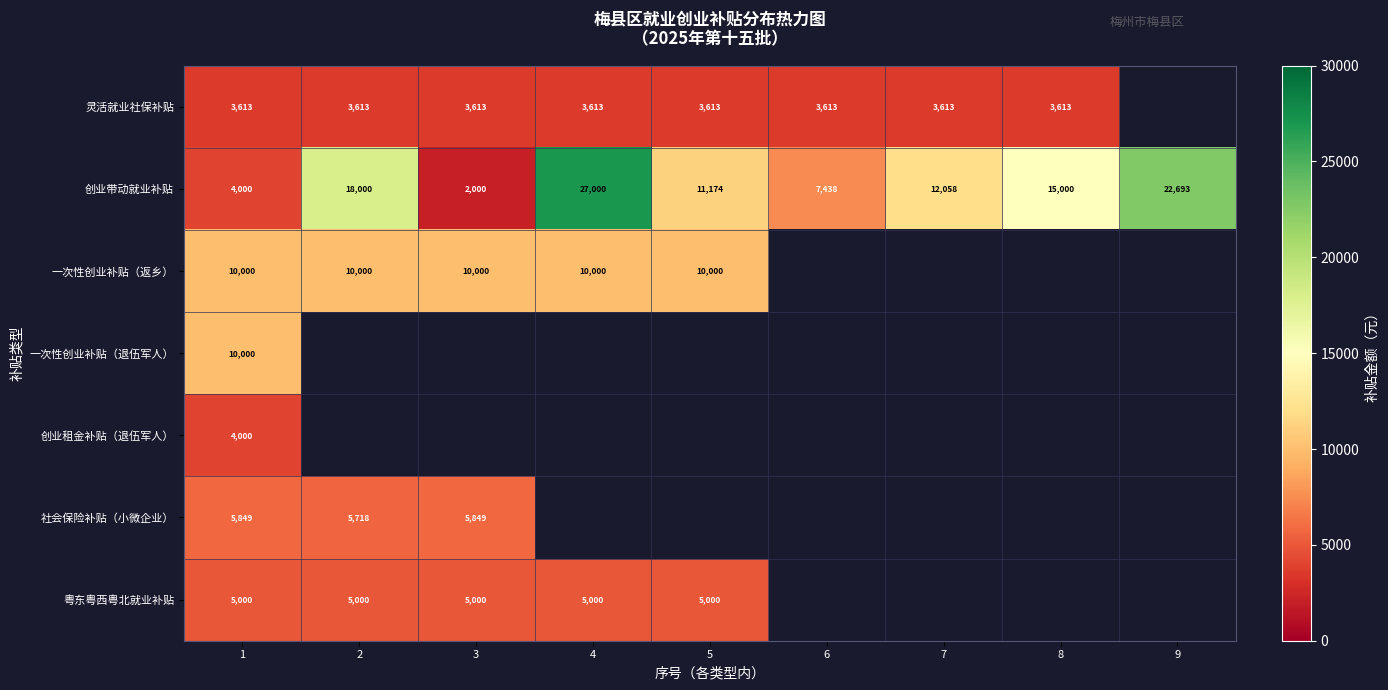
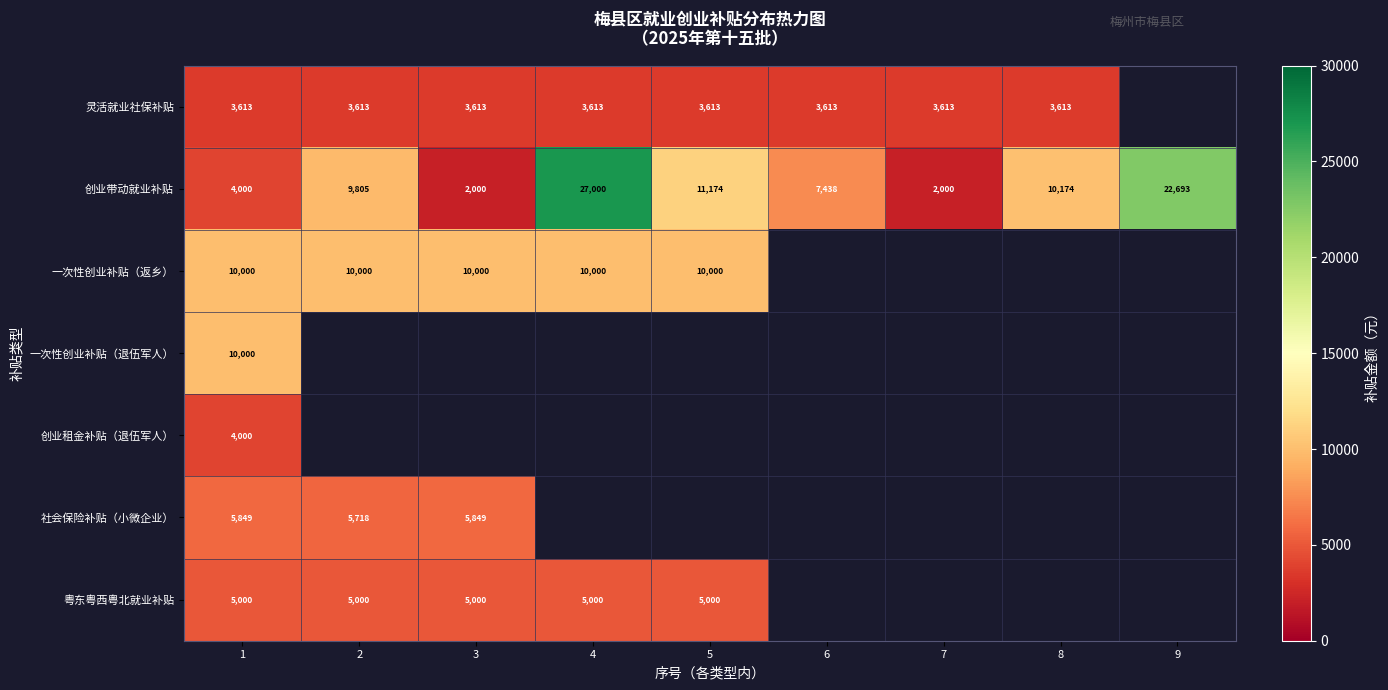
  {
    "灵活就业社保补贴": {
      "1": "3,613",
      "2": "3,613",
      "3": "3,613",
      "4": "3,613",
      "5": "3,613",
      "6": "3,613",
      "7": "3,613",
      "8": "3,613"
    },
    "创业带动就业补贴": {
      "1": "4,000",
-     "2": "18,000",
+     "2": "9,805",
      "3": "2,000",
      "4": "27,000",
      "5": "11,174",
      "6": "7,438",
-     "7": "12,058",
-     "8": "15,000",
+     "7": "2,000",
+     "8": "10,174",
      "9": "22,693"
    },
    "一次性创业补贴（返乡）": {
      "1": "10,000",
      "2": "10,000",
      "3": "10,000",
      "4": "10,000",
      "5": "10,000"
    },
    "一次性创业补贴（退伍军人）": {
      "1": "10,000"
    },
    "创业租金补贴（退伍军人）": {
      "1": "4,000"
    },
    "社会保险补贴（小微企业）": {
      "1": "5,849",
      "2": "5,718",
      "3": "5,849"
    },
    "粤东粤西粤北就业补贴": {
      "1": "5,000",
      "2": "5,000",
      "3": "5,000",
      "4": "5,000",
      "5": "5,000"
    }
  }
